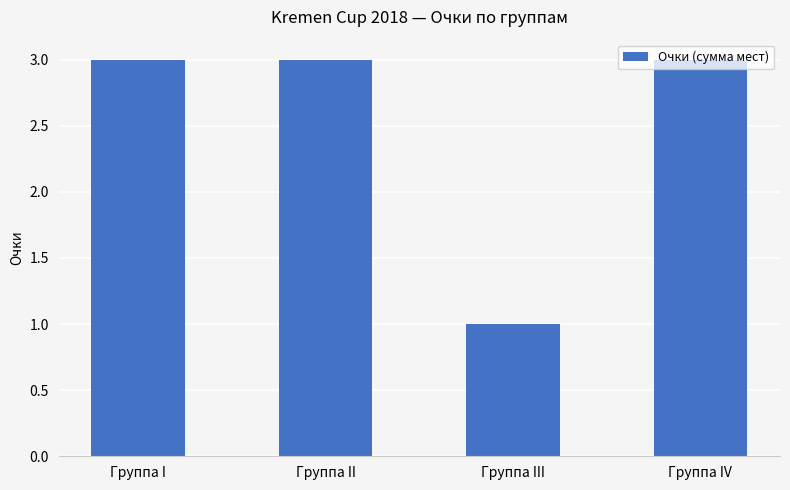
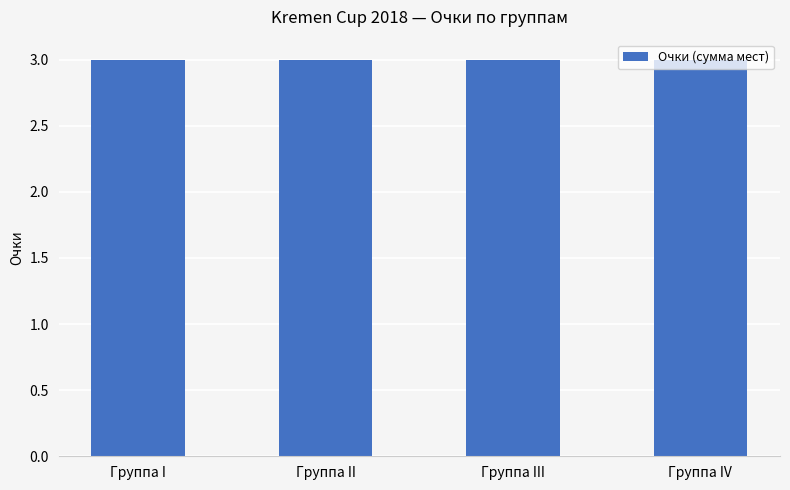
  {
    "Группа I": 3,
    "Группа II": 3,
-   "Группа III": 1
+   "Группа III": 3
  }
